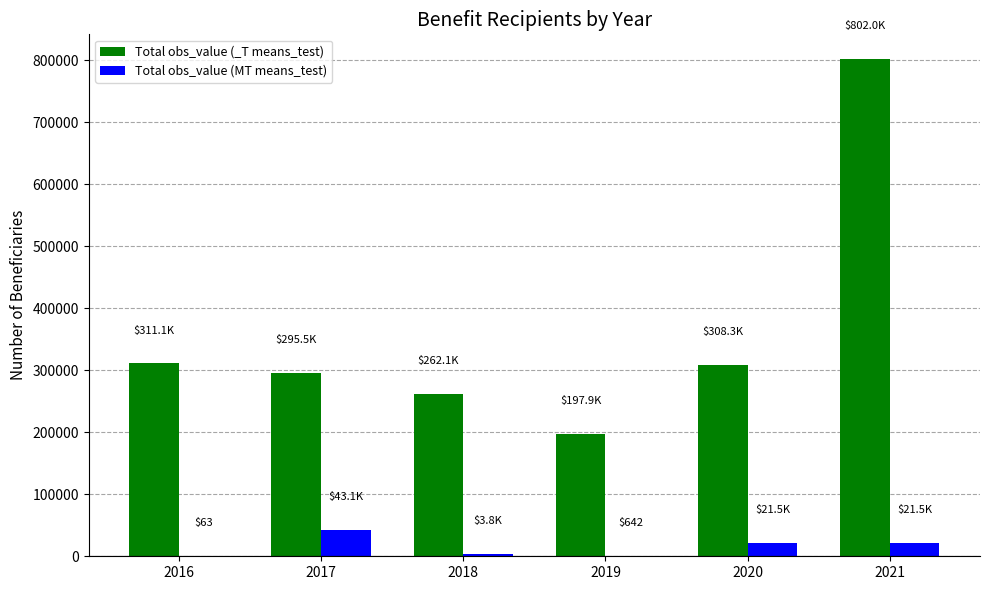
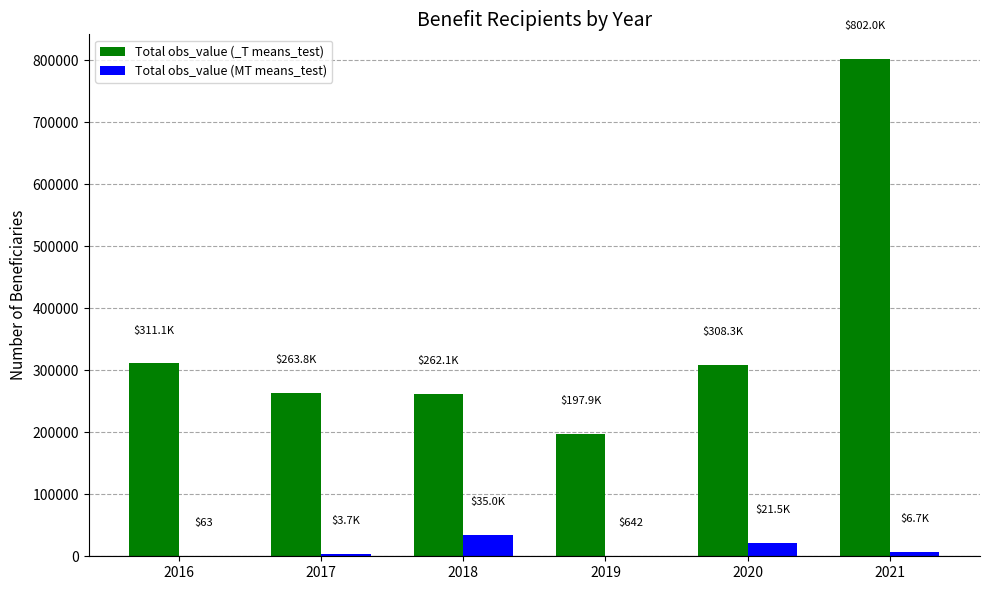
  {
    "Total obs_value (_T means_test)": {
-     "2017": "$295.5K"
+     "2017": "$263.8K"
    },
    "Total obs_value (MT means_test)": {
-     "2017": "$43.1K",
-     "2018": "$3.8K",
-     "2021": "$21.5K"
+     "2017": "$3.7K",
+     "2018": "$35.0K",
+     "2021": "$6.7K"
    }
  }
